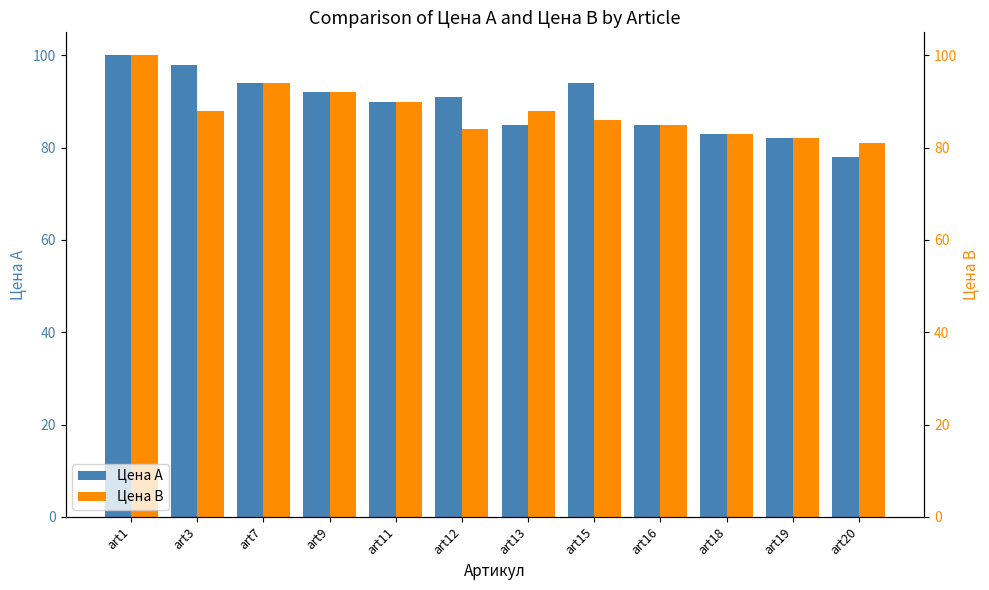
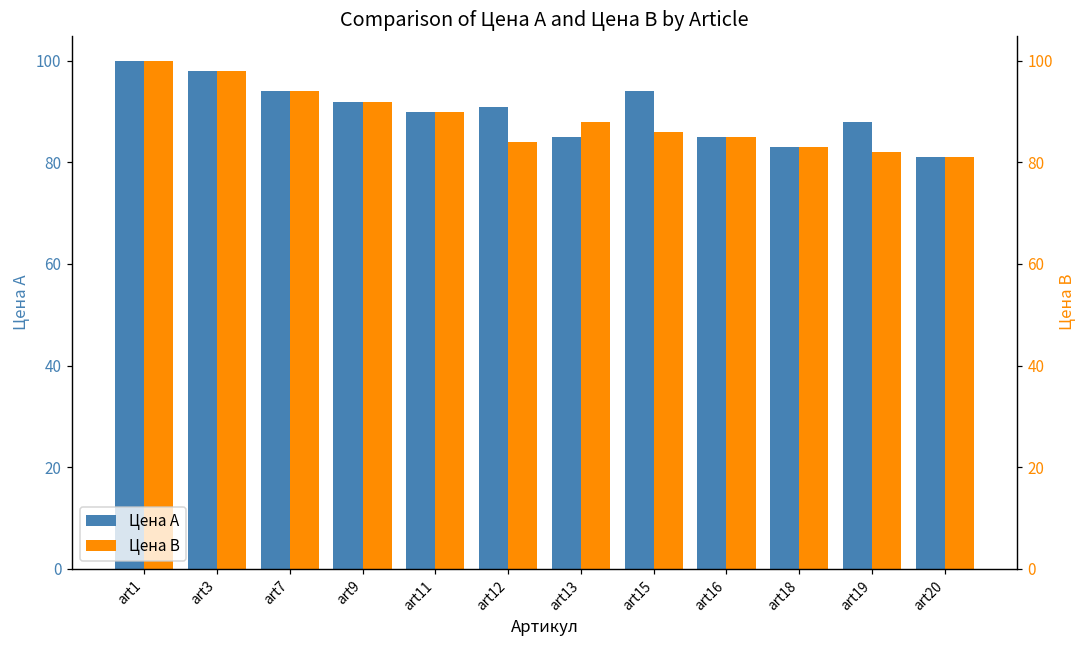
  {
    "Цена А": {
      "art1": 100,
      "art3": 98,
      "art7": 94,
      "art9": 92,
      "art11": 90,
      "art12": 91,
      "art13": 85,
      "art15": 94,
      "art16": 85,
      "art18": 83,
-     "art19": 82,
-     "art20": 78
+     "art19": 88,
+     "art20": 81
    },
    "Цена В": {
      "art1": 100,
-     "art3": 88,
+     "art3": 98,
      "art7": 94,
      "art9": 92,
      "art11": 90,
      "art12": 84,
      "art13": 88,
      "art15": 86,
      "art16": 85,
      "art18": 83,
      "art19": 82,
      "art20": 81
    }
  }
